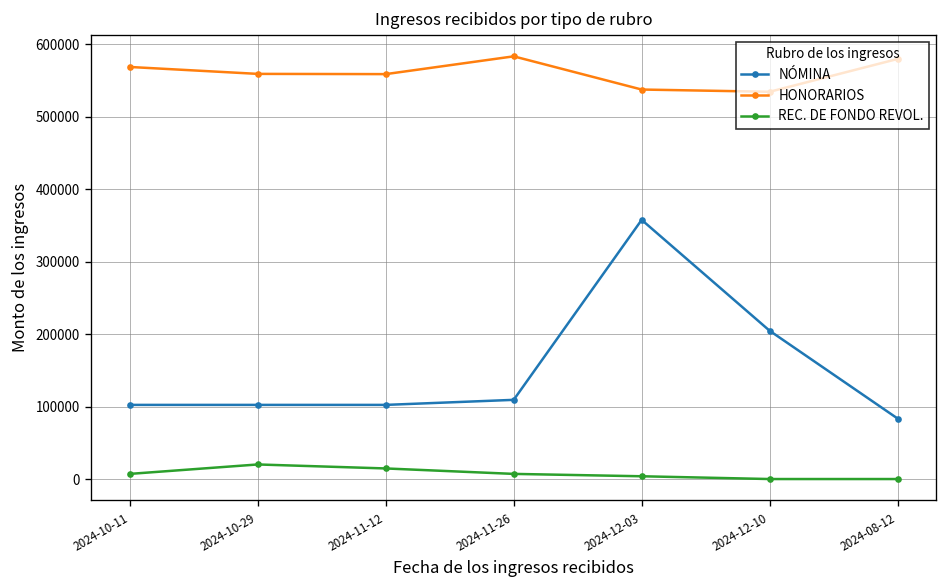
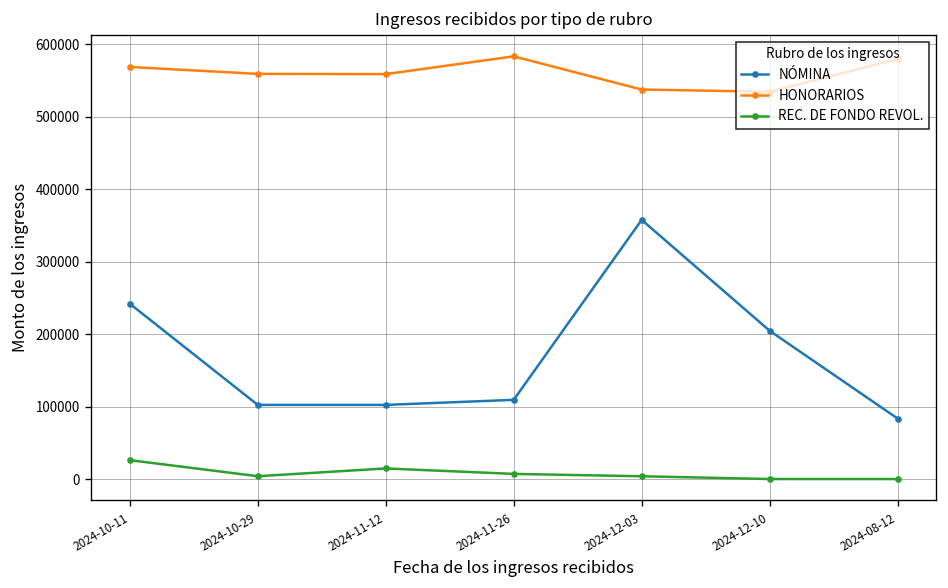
  {
    "NÓMINA": {
-     "2024-10-11": 100000,
+     "2024-10-11": 240000,
      "2024-10-29": 100000,
      "2024-11-12": 100000,
      "2024-11-26": 110000,
      "2024-12-03": 360000,
      "2024-12-10": 200000,
      "2024-08-12": 80000
    },
    "HONORARIOS": {
      "2024-10-11": 570000,
      "2024-10-29": 560000,
      "2024-11-12": 560000,
      "2024-11-26": 580000,
      "2024-12-03": 540000
    },
    "REC. DE FONDO REVOL.": {
-     "2024-10-11": 10000,
-     "2024-10-29": 20000,
+     "2024-10-11": 30000,
+     "2024-10-29": 0,
      "2024-11-12": 10000,
      "2024-11-26": 10000,
      "2024-12-03": 0,
      "2024-12-10": 0,
      "2024-08-12": 0
    }
  }
